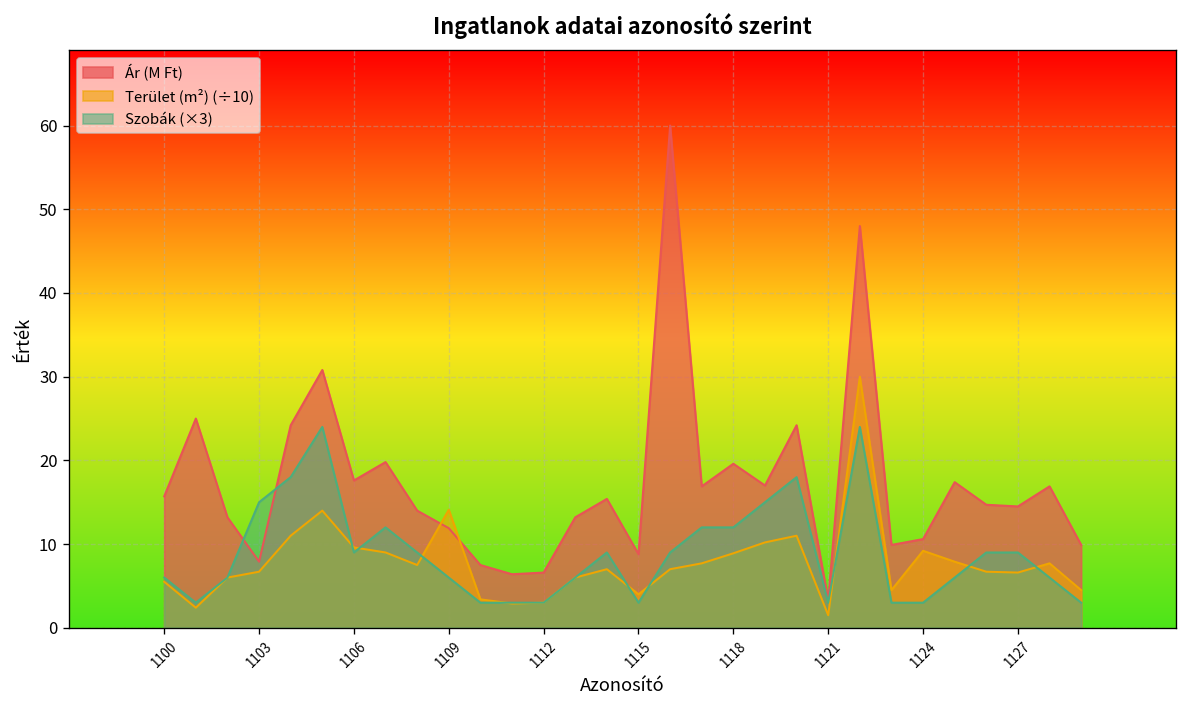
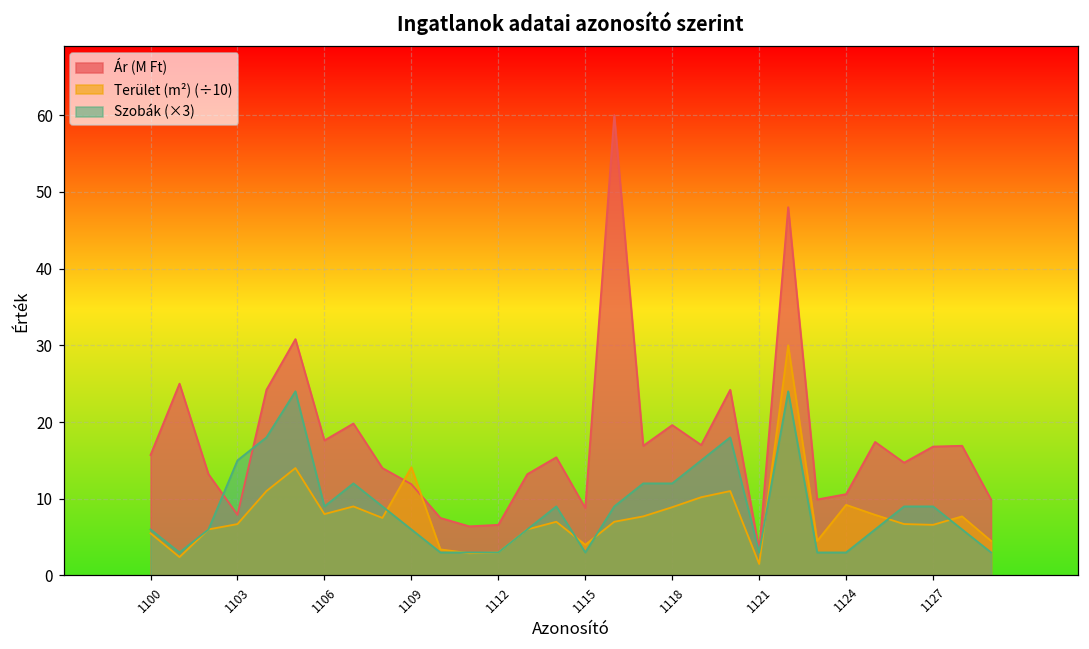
  {
    "Ár (M Ft)": {
      "1100": 16,
      "1103": 8,
      "1106": 18,
      "1109": 12,
      "1112": 7,
      "1115": 9,
      "1118": 20,
      "1124": 11,
-     "1127": 15
+     "1127": 17
    },
    "Terület (m²) (÷10)": {
      "1100": 6,
      "1103": 7,
-     "1106": 10,
+     "1106": 8,
      "1109": 14,
      "1115": 4,
      "1118": 9,
      "1121": 2,
      "1124": 9,
      "1127": 7
    },
    "Szobák (×3)": {
      "1100": 6,
      "1103": 15,
      "1106": 9,
      "1109": 6,
      "1115": 3,
      "1118": 12,
      "1124": 3,
      "1127": 9
    }
  }
